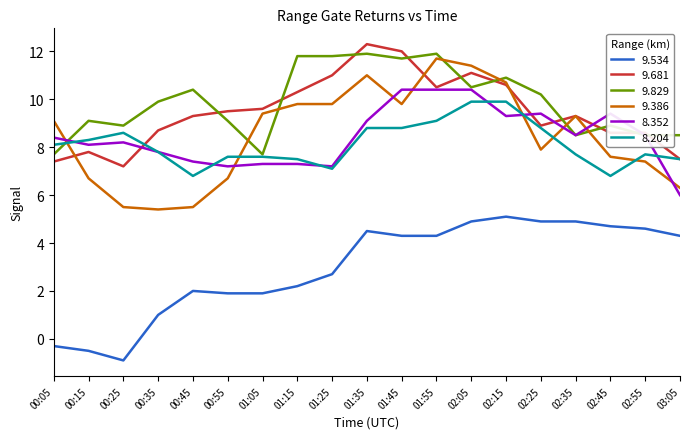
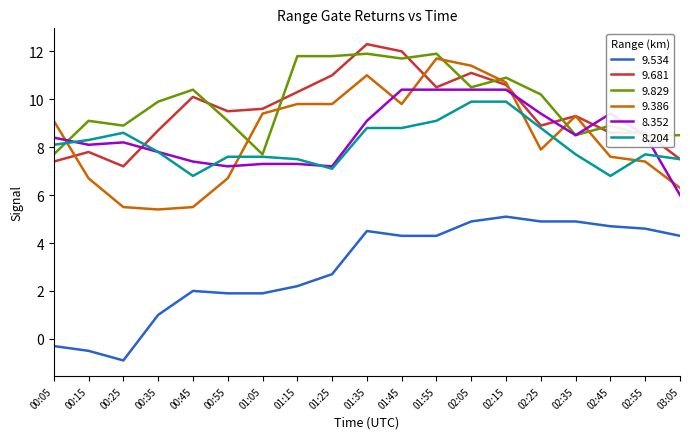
  {
    "9.534": {
      "00:05": -0.3,
      "00:15": -0.5,
      "00:25": -0.9,
      "00:35": 1.0,
      "00:45": 2.0,
      "00:55": 1.9,
      "01:05": 1.9,
      "01:15": 2.2,
      "01:25": 2.7,
      "01:35": 4.5,
      "01:45": 4.3,
      "01:55": 4.3,
      "02:05": 4.9,
      "02:15": 5.1,
      "02:25": 4.9,
      "02:35": 4.9,
      "02:45": 4.7,
      "02:55": 4.6,
      "03:05": 4.3
    },
    "9.681": {
      "00:05": 7.4,
      "00:15": 7.8,
      "00:25": 7.2,
      "00:35": 8.7,
-     "00:45": 9.3,
+     "00:45": 10.1,
      "00:55": 9.5,
      "01:05": 9.6,
      "01:15": 10.3,
      "01:25": 11.0,
      "01:35": 12.3,
      "01:45": 12.0,
      "02:05": 11.1
    },
    "9.829": {
      "00:05": 7.7,
      "00:15": 9.1,
      "00:25": 8.9,
      "00:35": 9.9,
      "00:45": 10.4,
      "00:55": 9.1,
      "01:15": 11.8,
      "01:25": 11.8,
      "01:35": 11.9,
      "01:45": 11.7,
      "01:55": 11.9,
      "02:15": 10.9,
      "02:25": 10.2,
      "03:05": 8.5
    },
    "9.386": {
      "00:05": 9.1,
      "00:15": 6.7,
      "00:25": 5.5,
      "00:35": 5.4,
      "00:45": 5.5,
      "00:55": 6.7,
      "01:05": 9.4,
      "01:15": 9.8,
      "01:25": 9.8,
      "01:35": 11.0,
      "01:45": 9.8,
      "01:55": 11.7,
      "02:05": 11.4,
      "02:25": 7.9,
      "02:45": 7.6,
      "02:55": 7.4,
      "03:05": 6.3
    },
    "8.352": {
      "00:05": 8.4,
      "00:15": 8.1,
      "00:25": 8.2,
      "00:45": 7.4,
      "00:55": 7.2,
      "01:05": 7.3,
      "01:15": 7.3,
      "01:35": 9.1,
      "01:45": 10.4,
-     "02:15": 9.3,
+     "02:15": 10.4,
      "02:25": 9.4,
      "03:05": 6.0
    },
    "8.204": {
      "00:05": 8.1,
      "00:15": 8.3,
      "00:25": 8.6,
      "00:45": 6.8,
      "00:55": 7.6,
      "01:15": 7.5,
      "01:35": 8.8,
      "01:45": 8.8,
      "01:55": 9.1,
      "02:05": 9.9,
      "02:15": 9.9,
      "02:35": 7.7,
      "02:45": 6.8,
      "02:55": 7.7
    }
  }
